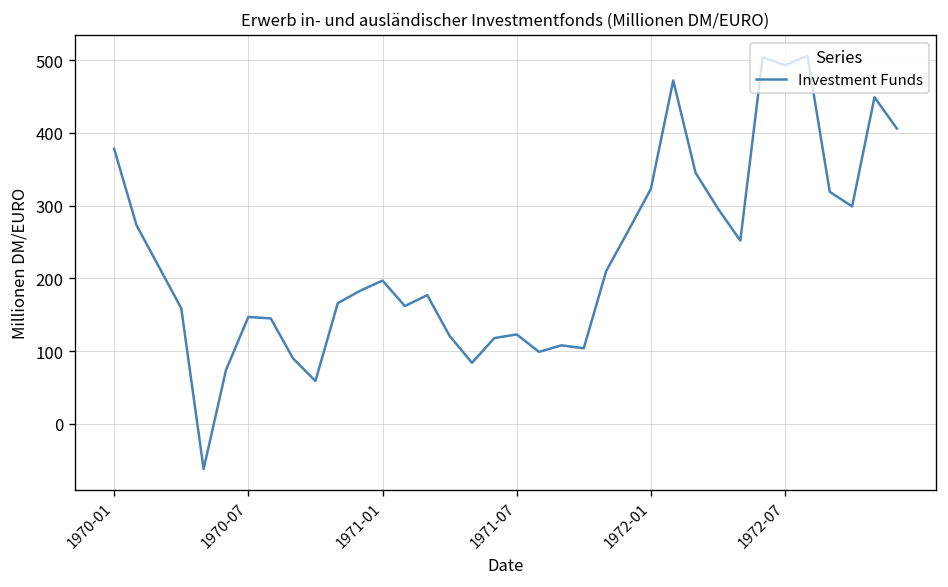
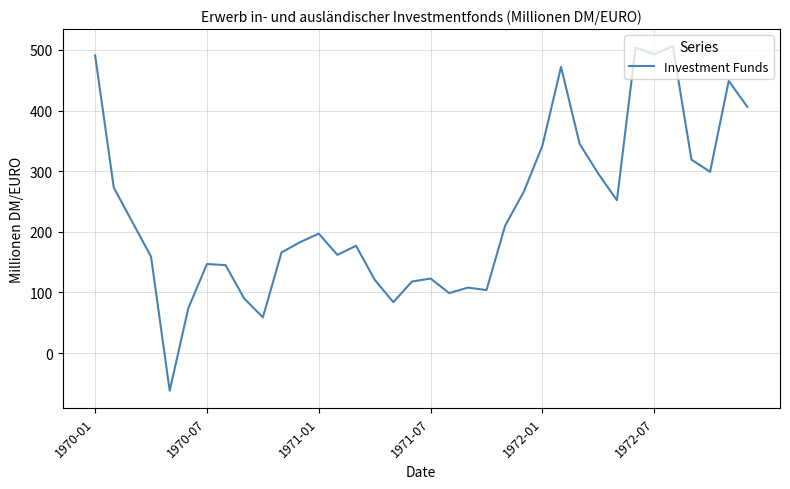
  {
-   "1970-01": 380,
+   "1970-01": 490,
    "1970-07": 150,
    "1971-01": 200,
    "1971-07": 120,
-   "1972-01": 320
+   "1972-01": 340
  }
